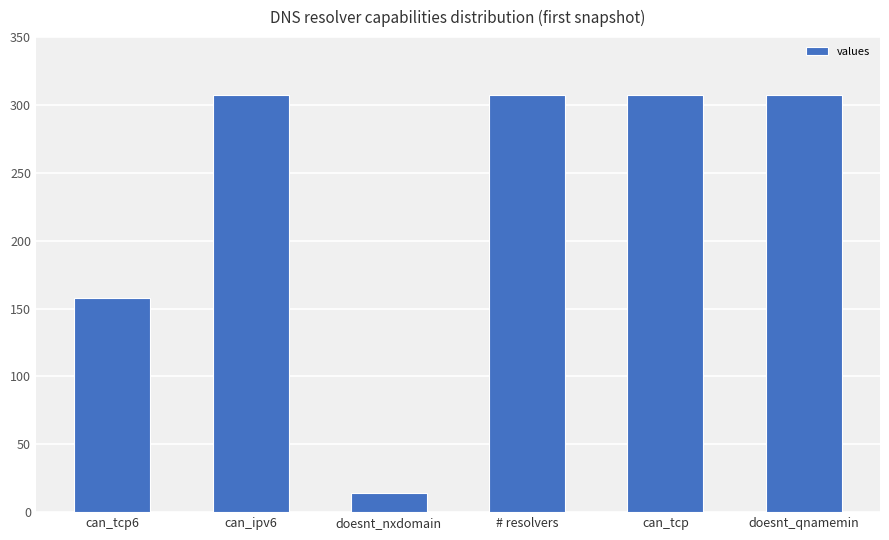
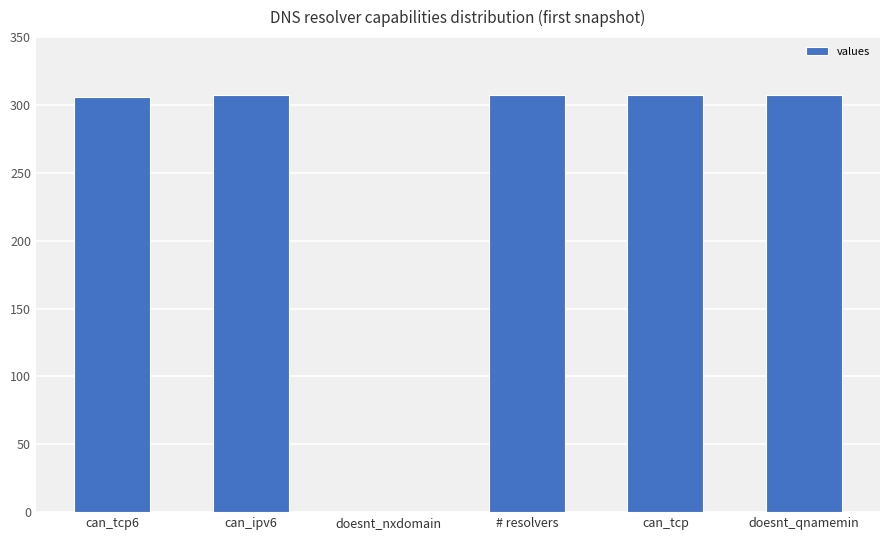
  {
-   "can_tcp6": 158,
+   "can_tcp6": 306,
    "can_ipv6": 307,
-   "doesnt_nxdomain": 14,
+   "doesnt_nxdomain": 0,
    "# resolvers": 307,
    "can_tcp": 307,
    "doesnt_qnamemin": 307
  }
